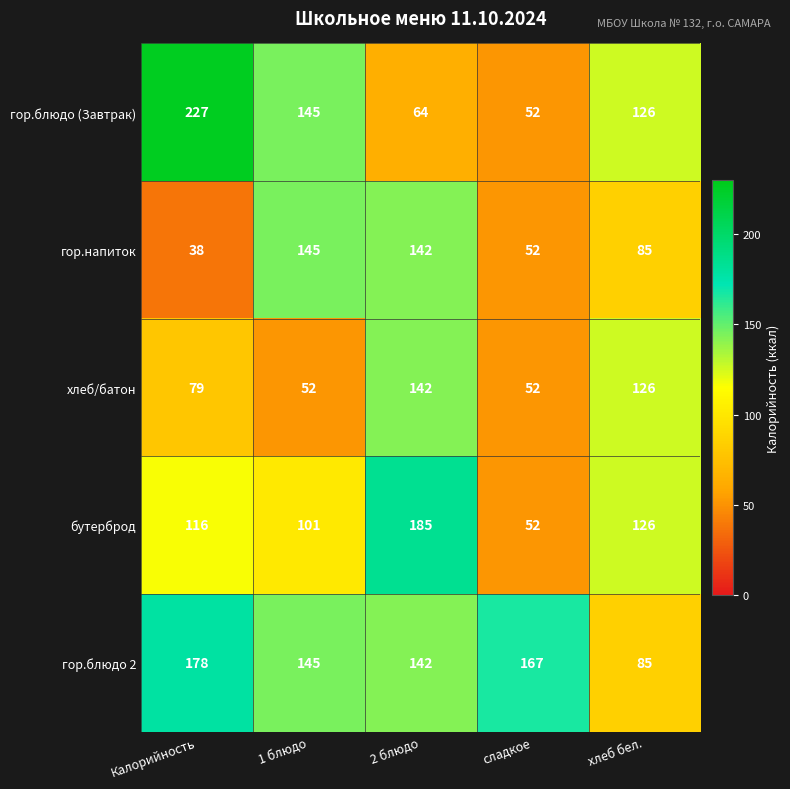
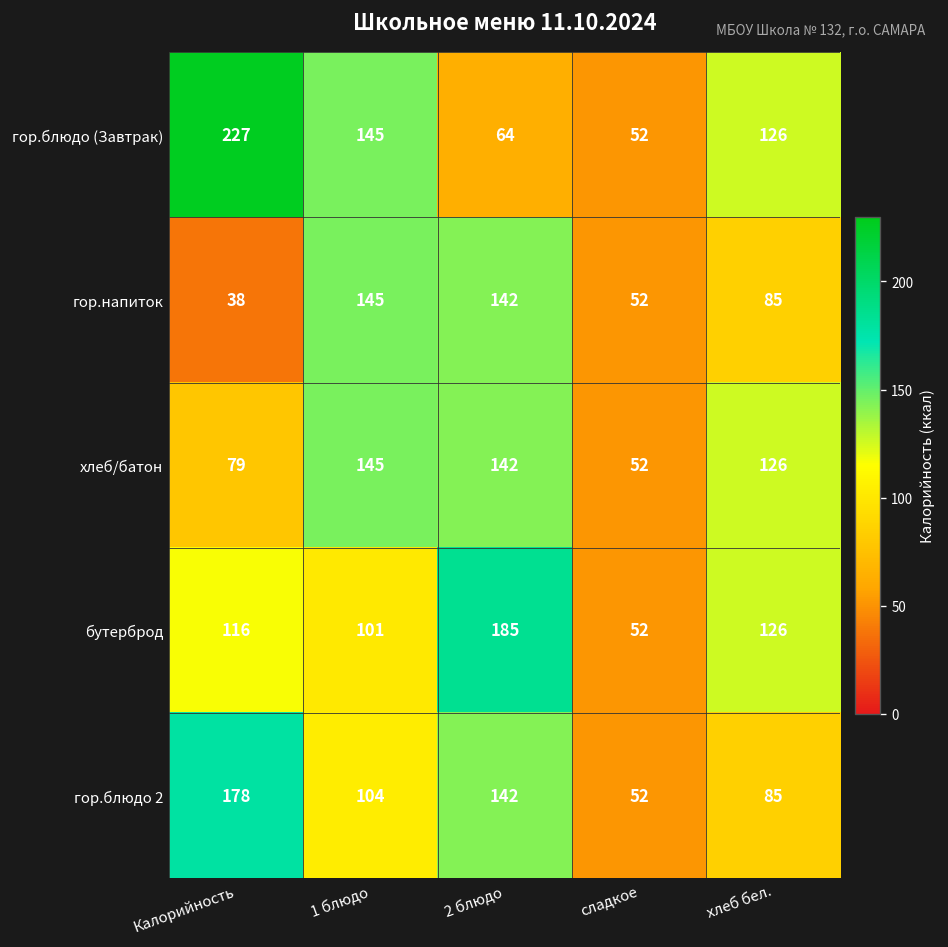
  {
    "гор.блюдо (Завтрак)": {
      "Калорийность": 227,
      "1 блюдо": 145,
      "2 блюдо": 64,
      "сладкое": 52,
      "хлеб бел.": 126
    },
    "гор.напиток": {
      "Калорийность": 38,
      "1 блюдо": 145,
      "2 блюдо": 142,
      "сладкое": 52,
      "хлеб бел.": 85
    },
    "хлеб/батон": {
      "Калорийность": 79,
-     "1 блюдо": 52,
+     "1 блюдо": 145,
      "2 блюдо": 142,
      "сладкое": 52,
      "хлеб бел.": 126
    },
    "бутерброд": {
      "Калорийность": 116,
      "1 блюдо": 101,
      "2 блюдо": 185,
      "сладкое": 52,
      "хлеб бел.": 126
    },
    "гор.блюдо 2": {
      "Калорийность": 178,
-     "1 блюдо": 145,
+     "1 блюдо": 104,
      "2 блюдо": 142,
-     "сладкое": 167,
+     "сладкое": 52,
      "хлеб бел.": 85
    }
  }
